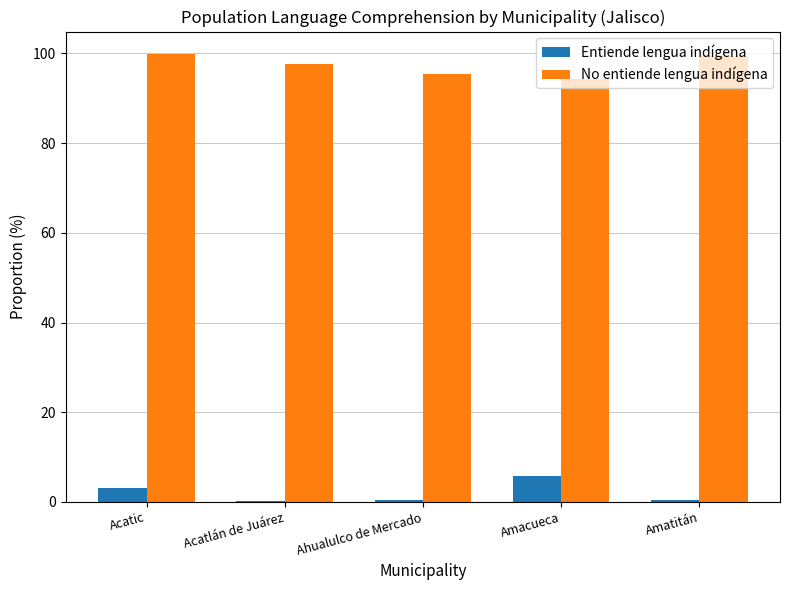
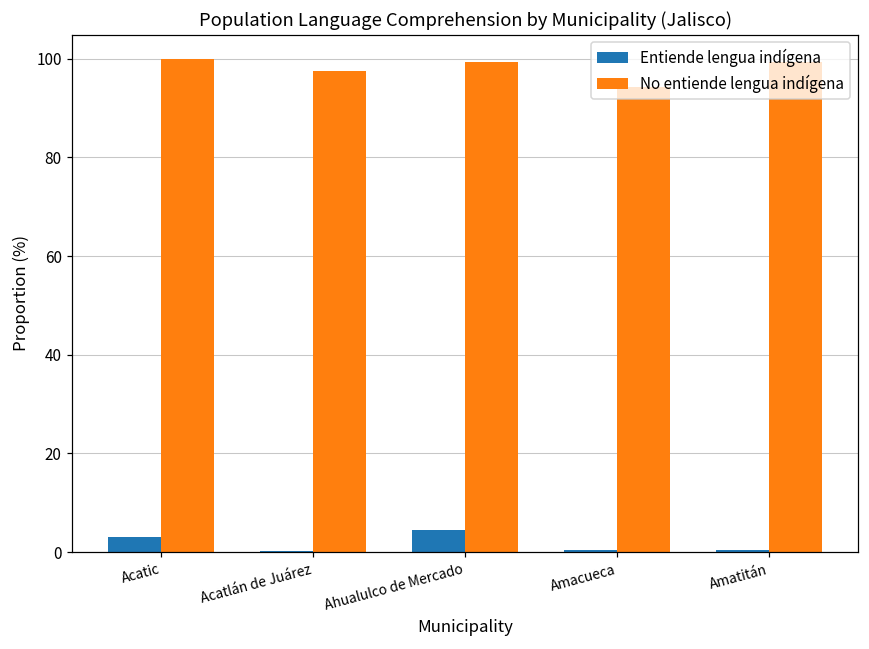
  {
    "Entiende lengua indígena": {
      "Acatic": 3,
-     "Ahualulco de Mercado": 0,
-     "Amacueca": 6
+     "Ahualulco de Mercado": 4,
+     "Amacueca": 0
    },
    "No entiende lengua indígena": {
      "Acatic": 100,
      "Acatlán de Juárez": 98,
-     "Ahualulco de Mercado": 95
+     "Ahualulco de Mercado": 99
    }
  }
